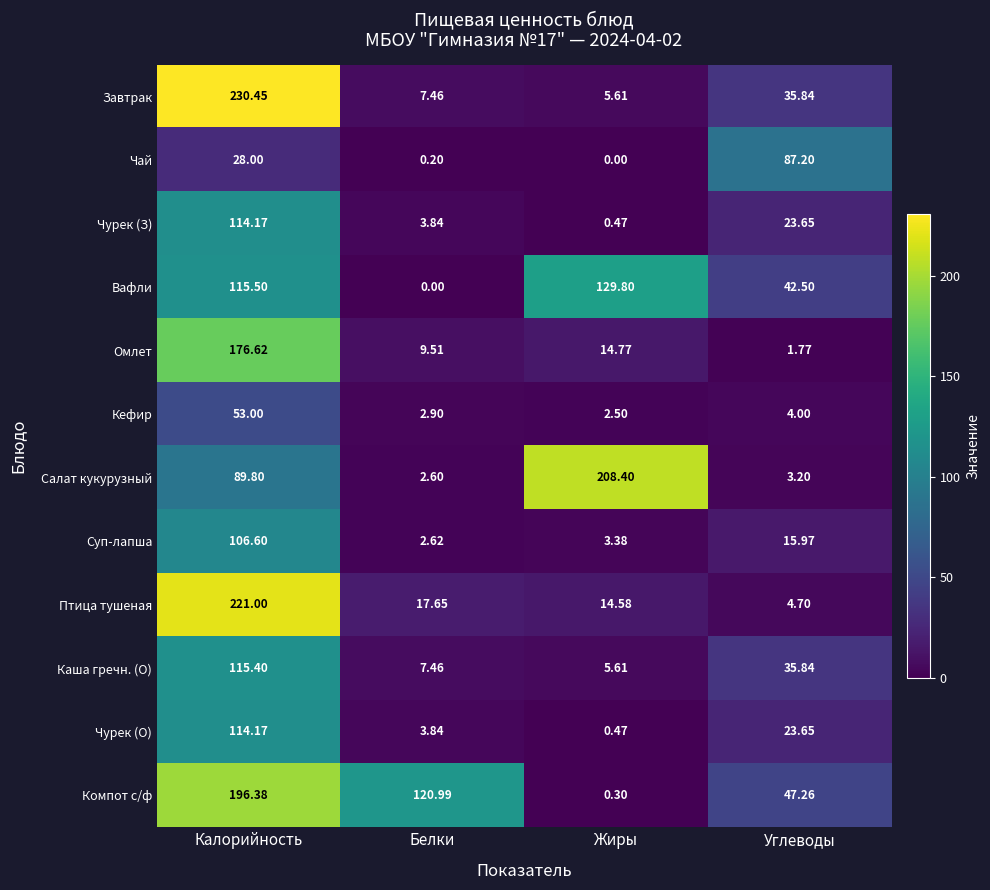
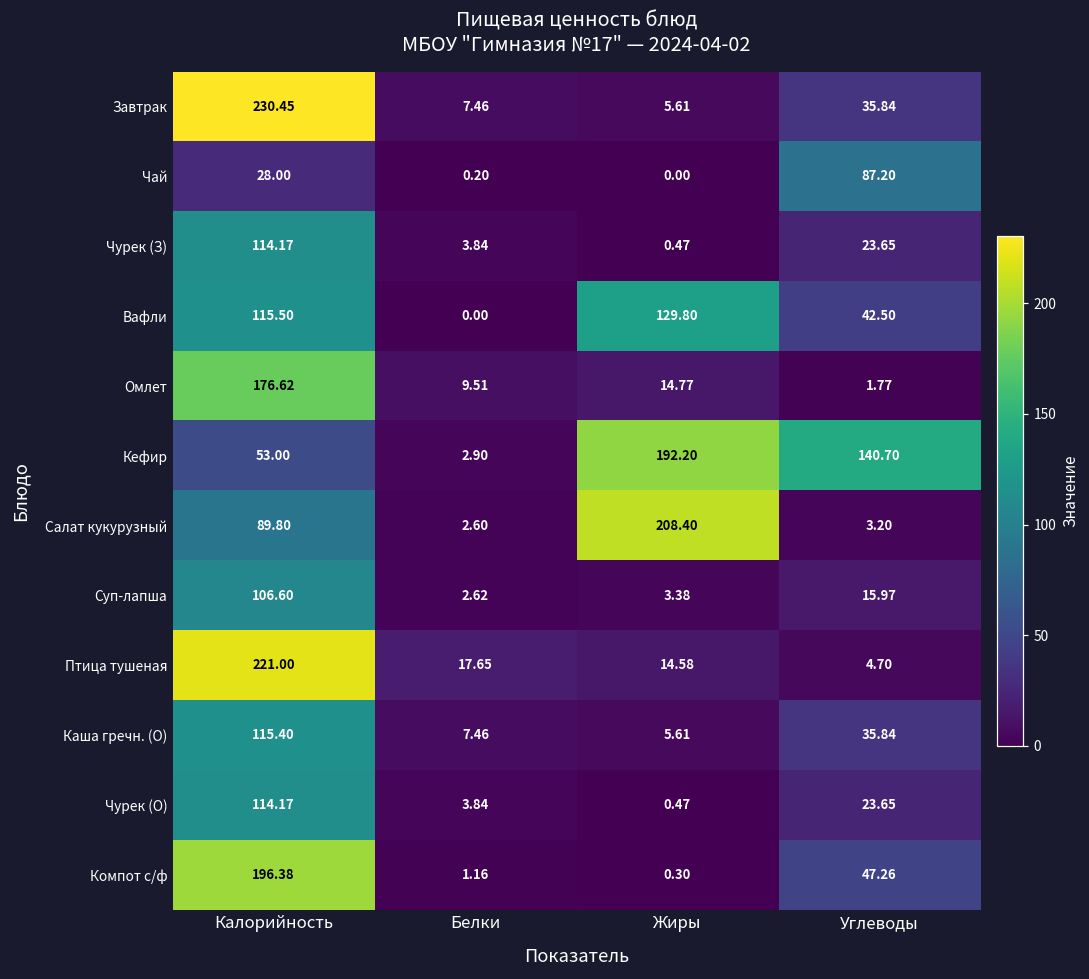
  {
    "Завтрак": {
      "Калорийность": 230.45,
      "Белки": 7.46,
      "Жиры": 5.61,
      "Углеводы": 35.84
    },
    "Чай": {
      "Калорийность": 28.00,
      "Белки": 0.20,
      "Жиры": 0.00,
      "Углеводы": 87.20
    },
    "Чурек (З)": {
      "Калорийность": 114.17,
      "Белки": 3.84,
      "Жиры": 0.47,
      "Углеводы": 23.65
    },
    "Вафли": {
      "Калорийность": 115.50,
      "Белки": 0.00,
      "Жиры": 129.80,
      "Углеводы": 42.50
    },
    "Омлет": {
      "Калорийность": 176.62,
      "Белки": 9.51,
      "Жиры": 14.77,
      "Углеводы": 1.77
    },
    "Кефир": {
      "Калорийность": 53.00,
      "Белки": 2.90,
-     "Жиры": 2.50,
-     "Углеводы": 4.00
+     "Жиры": 192.20,
+     "Углеводы": 140.70
    },
    "Салат кукурузный": {
      "Калорийность": 89.80,
      "Белки": 2.60,
      "Жиры": 208.40,
      "Углеводы": 3.20
    },
    "Суп-лапша": {
      "Калорийность": 106.60,
      "Белки": 2.62,
      "Жиры": 3.38,
      "Углеводы": 15.97
    },
    "Птица тушеная": {
      "Калорийность": 221.00,
      "Белки": 17.65,
      "Жиры": 14.58,
      "Углеводы": 4.70
    },
    "Каша гречн. (О)": {
      "Калорийность": 115.40,
      "Белки": 7.46,
      "Жиры": 5.61,
      "Углеводы": 35.84
    },
    "Чурек (О)": {
      "Калорийность": 114.17,
      "Белки": 3.84,
      "Жиры": 0.47,
      "Углеводы": 23.65
    },
    "Компот с/ф": {
      "Калорийность": 196.38,
-     "Белки": 120.99,
+     "Белки": 1.16,
      "Жиры": 0.30,
      "Углеводы": 47.26
    }
  }
